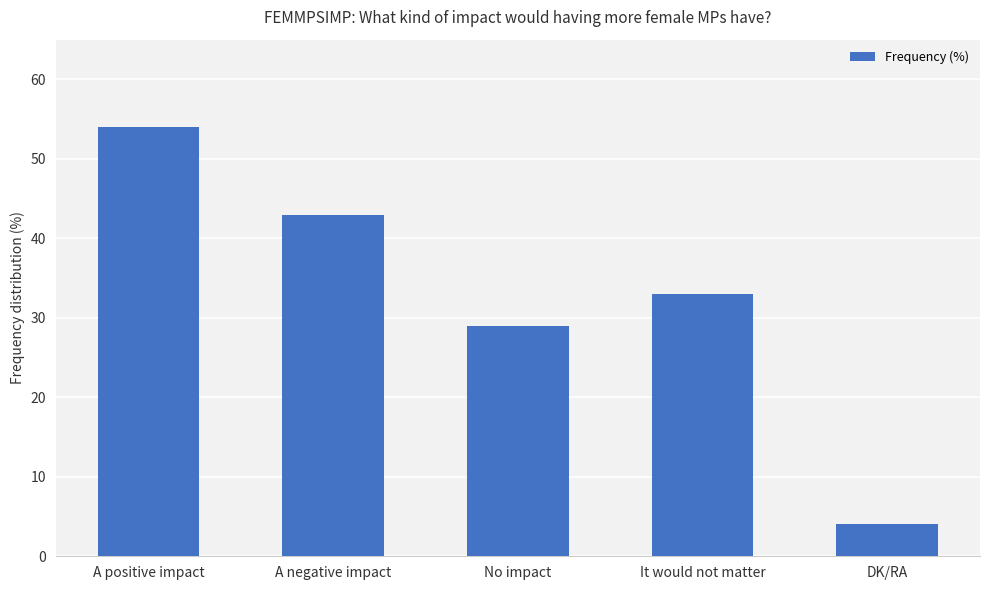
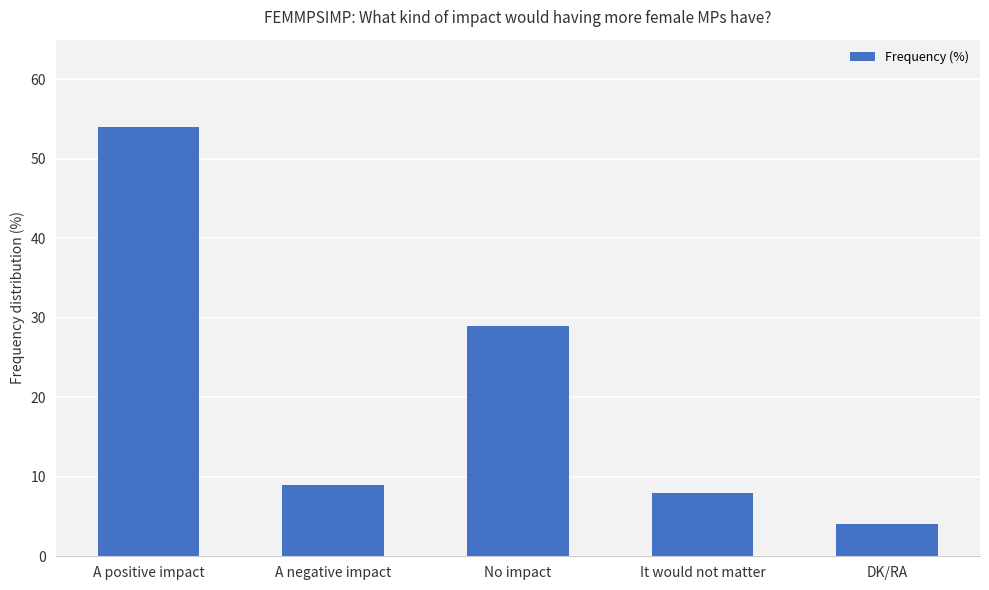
  {
    "A positive impact": 54,
-   "A negative impact": 43,
+   "A negative impact": 9,
    "No impact": 29,
-   "It would not matter": 33,
+   "It would not matter": 8,
    "DK/RA": 4
  }
